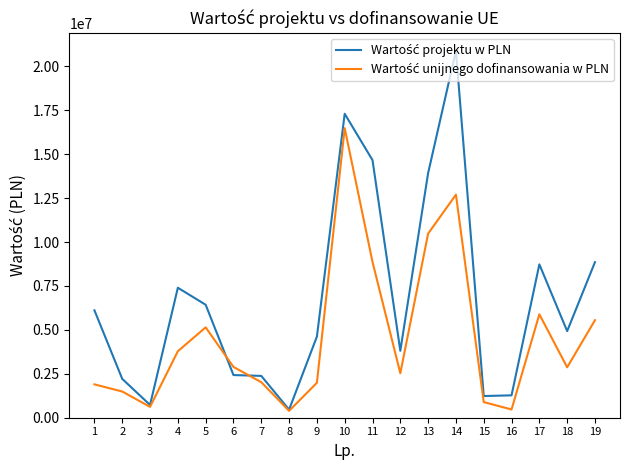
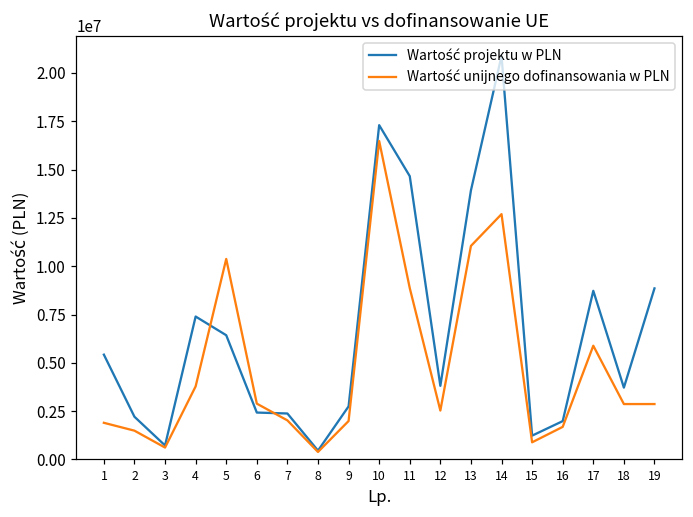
  {
    "Wartość projektu w PLN": {
-     "1": 6100000,
+     "1": 5400000,
      "2": 2200000,
      "4": 7400000,
      "5": 6400000,
      "6": 2400000,
      "7": 2400000,
-     "9": 4600000,
+     "9": 2700000,
      "10": 17300000,
      "11": 14700000,
      "12": 3800000,
      "13": 13900000,
      "15": 1200000,
-     "16": 1300000,
+     "16": 2000000,
      "17": 8700000,
-     "18": 4900000,
+     "18": 3700000,
      "19": 8900000
    },
    "Wartość unijnego dofinansowania w PLN": {
      "1": 1900000,
      "2": 1500000,
      "4": 3800000,
-     "5": 5100000,
+     "5": 10400000,
      "6": 2900000,
      "7": 2000000,
      "9": 2000000,
      "10": 16500000,
      "11": 8900000,
      "12": 2500000,
-     "13": 10500000,
+     "13": 11100000,
      "14": 12700000,
      "15": 900000,
-     "16": 500000,
+     "16": 1700000,
      "17": 5900000,
      "18": 2900000,
-     "19": 5600000
+     "19": 2900000
    }
  }
